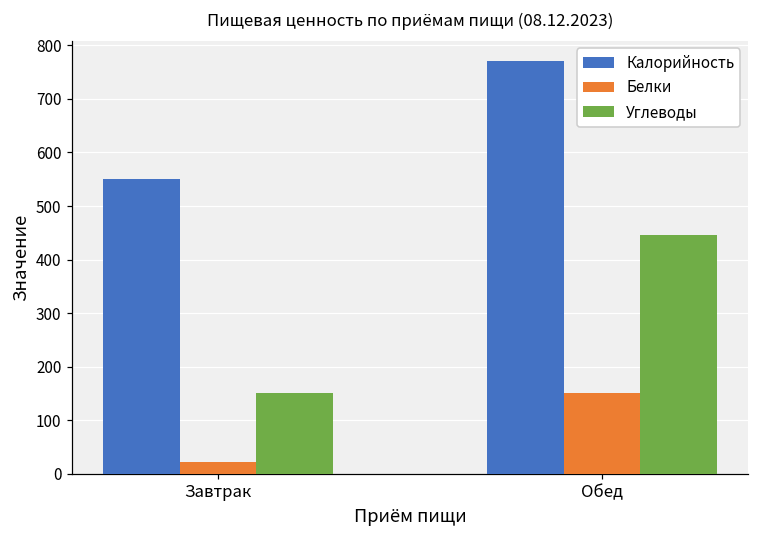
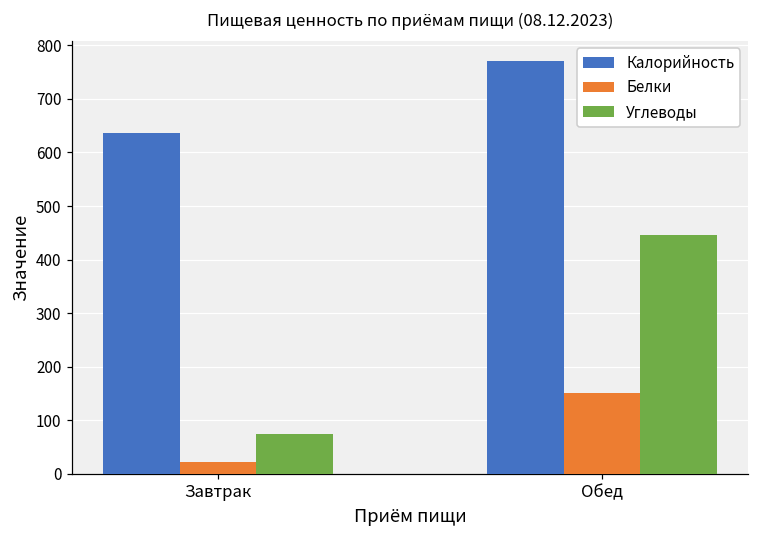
  {
    "Калорийность": {
-     "Завтрак": 550,
+     "Завтрак": 640,
      "Обед": 770
    },
    "Белки": {
      "Завтрак": 20,
      "Обед": 150
    },
    "Углеводы": {
-     "Завтрак": 150,
+     "Завтрак": 70,
      "Обед": 450
    }
  }
